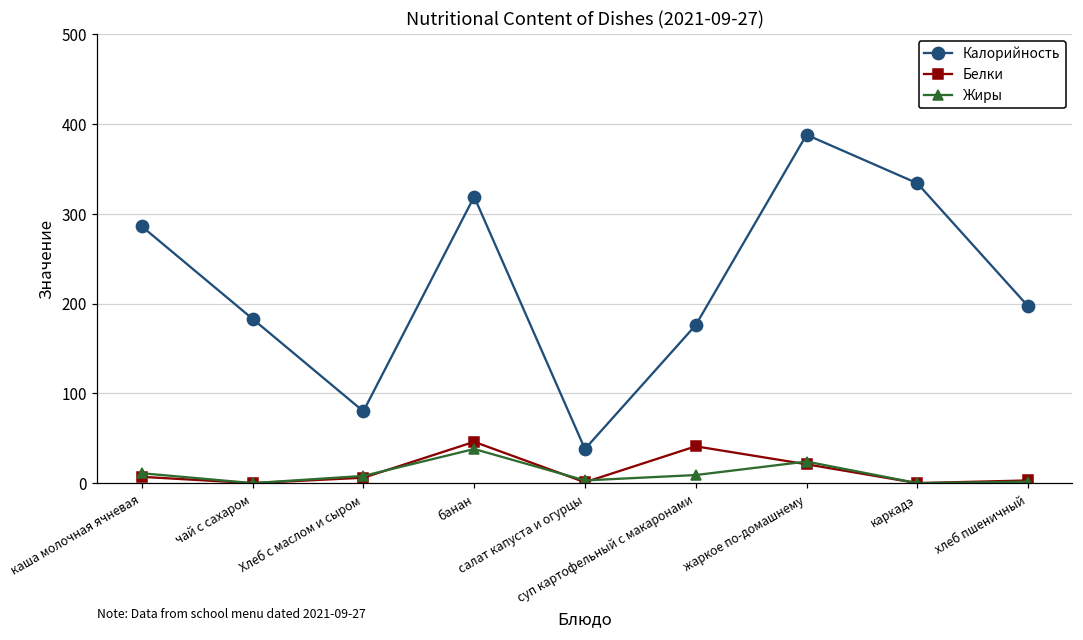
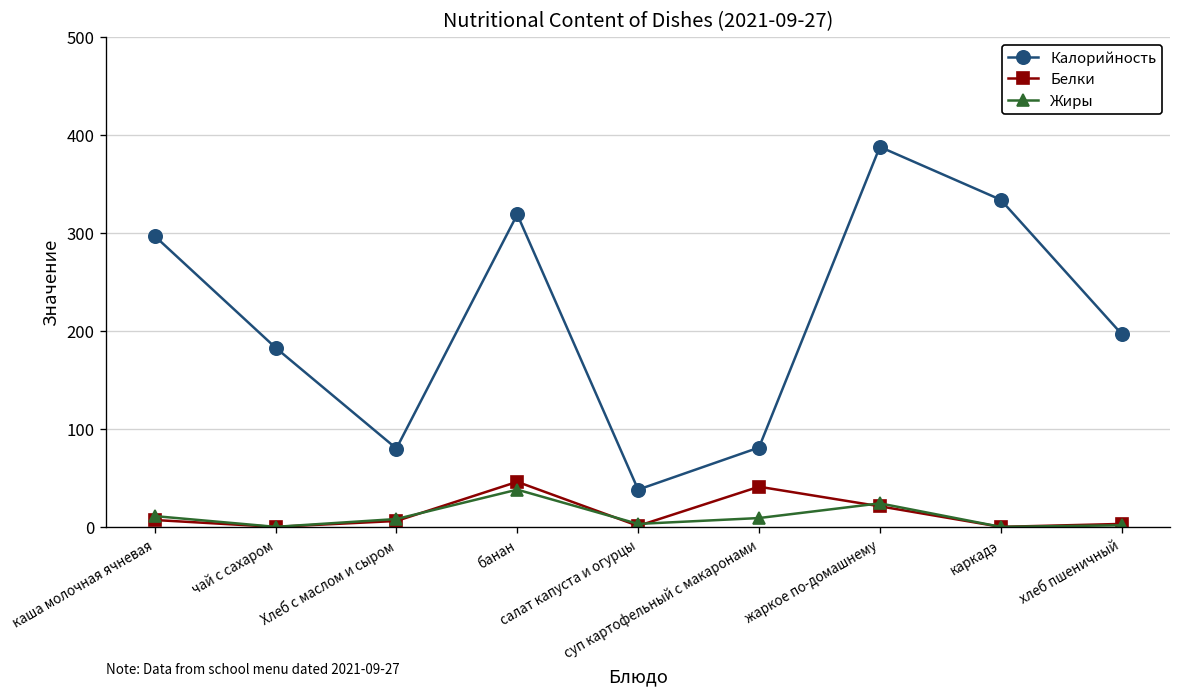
  {
    "Калорийность": {
-     "каша молочная ячневая": 290,
+     "каша молочная ячневая": 300,
      "чай с сахаром": 180,
      "Хлеб с маслом и сыром": 80,
      "банан": 320,
      "салат капуста и огурцы": 40,
-     "суп картофельный с макаронами": 180,
+     "суп картофельный с макаронами": 80,
      "жаркое по-домашнему": 390,
      "каркадэ": 330,
      "хлеб пшеничный": 200
    },
    "Белки": {
      "каша молочная ячневая": 10,
      "банан": 50,
      "суп картофельный с макаронами": 40
    },
    "Жиры": {
      "каша молочная ячневая": 10,
      "банан": 40,
      "суп картофельный с макаронами": 10
    }
  }
